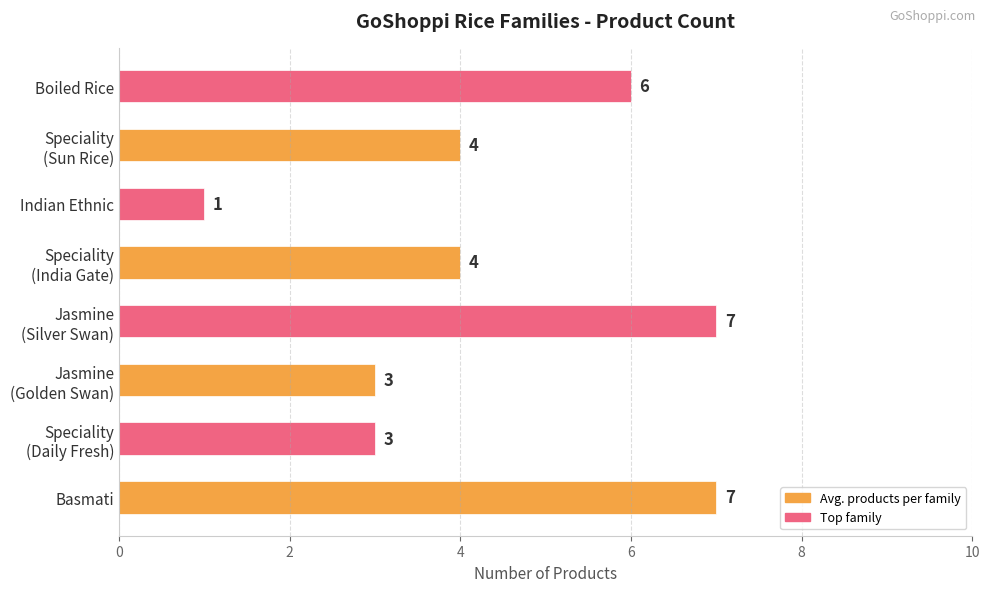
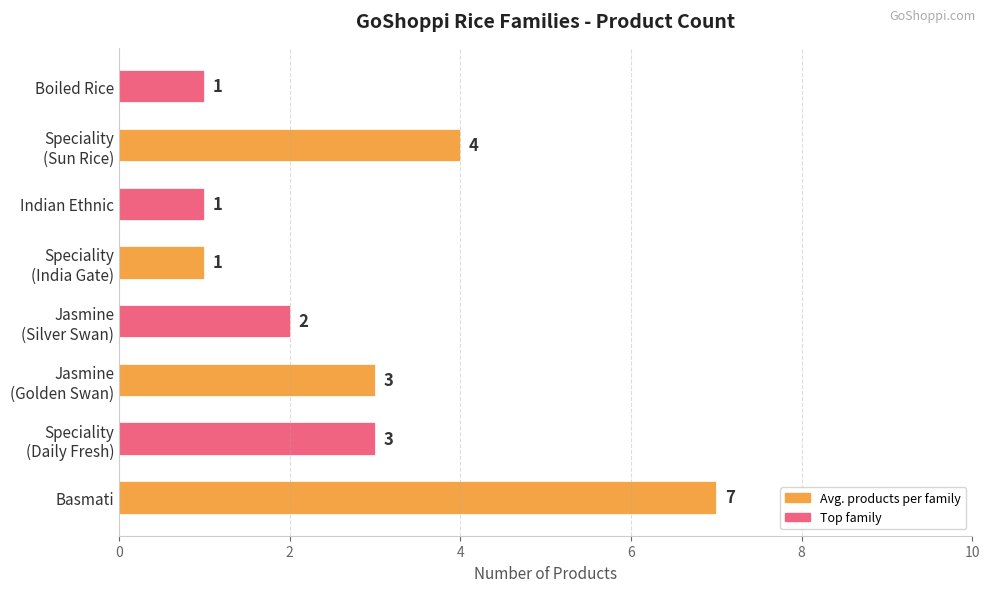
  {
-   "Boiled Rice": 6,
+   "Boiled Rice": 1,
    "Speciality (Sun Rice)": 4,
    "Indian Ethnic": 1,
-   "Speciality (India Gate)": 4,
-   "Jasmine (Silver Swan)": 7,
+   "Speciality (India Gate)": 1,
+   "Jasmine (Silver Swan)": 2,
    "Jasmine (Golden Swan)": 3,
    "Speciality (Daily Fresh)": 3,
    "Basmati": 7
  }
